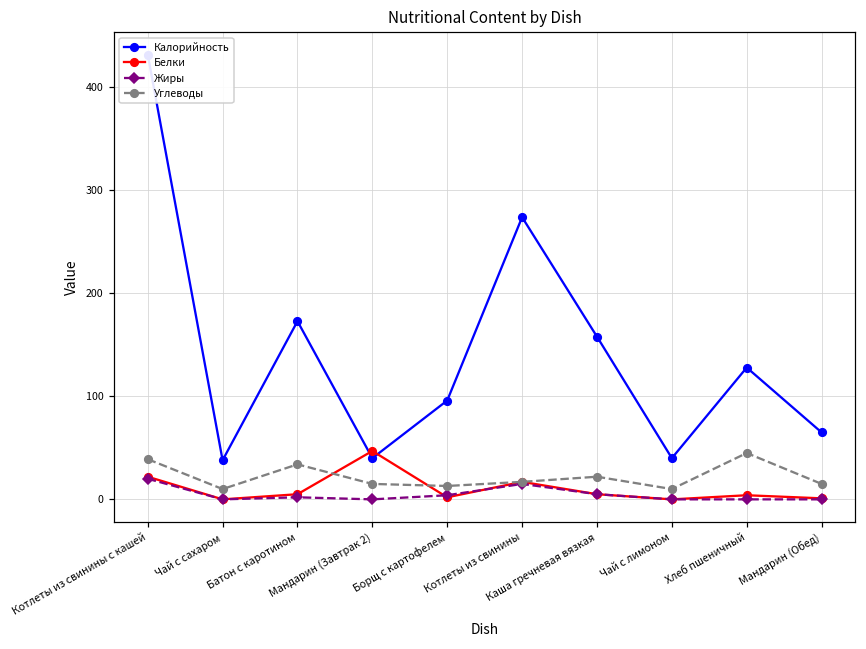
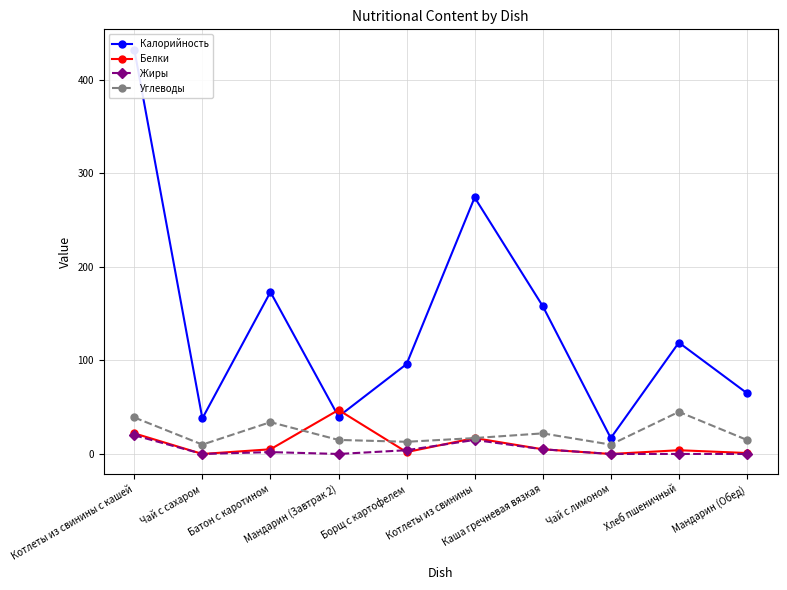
  {
    "Калорийность": {
      "Чай с сахаром": 40,
      "Батон с каротином": 170,
      "Мандарин (Завтрак 2)": 40,
      "Борщ с картофелем": 100,
      "Котлеты из свинины": 270,
      "Каша гречневая вязкая": 160,
-     "Чай с лимоном": 40,
-     "Хлеб пшеничный": 130,
+     "Чай с лимоном": 20,
+     "Хлеб пшеничный": 120,
      "Мандарин (Обед)": 70
    },
    "Белки": {
      "Батон с каротином": 10,
      "Мандарин (Завтрак 2)": 50,
      "Хлеб пшеничный": 0
    },
    "Жиры": {
      "Батон с каротином": 0,
      "Мандарин (Завтрак 2)": 0,
      "Хлеб пшеничный": 0
    },
    "Углеводы": {
      "Котлеты из свинины с кашей": 40,
      "Чай с сахаром": 10,
      "Батон с каротином": 30,
      "Мандарин (Завтрак 2)": 20,
      "Борщ с картофелем": 10,
      "Каша гречневая вязкая": 20,
      "Чай с лимоном": 10,
      "Хлеб пшеничный": 50,
      "Мандарин (Обед)": 20
    }
  }
